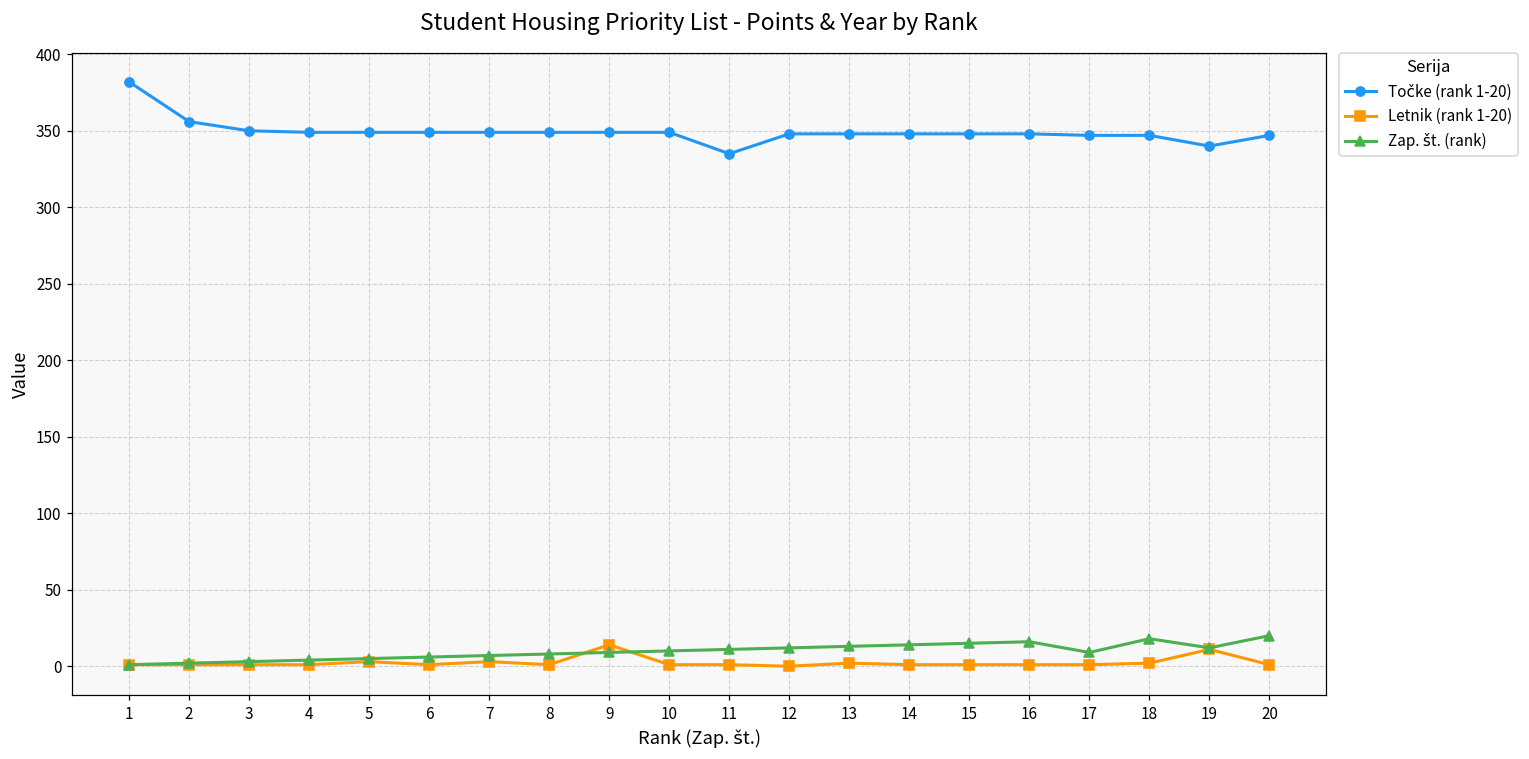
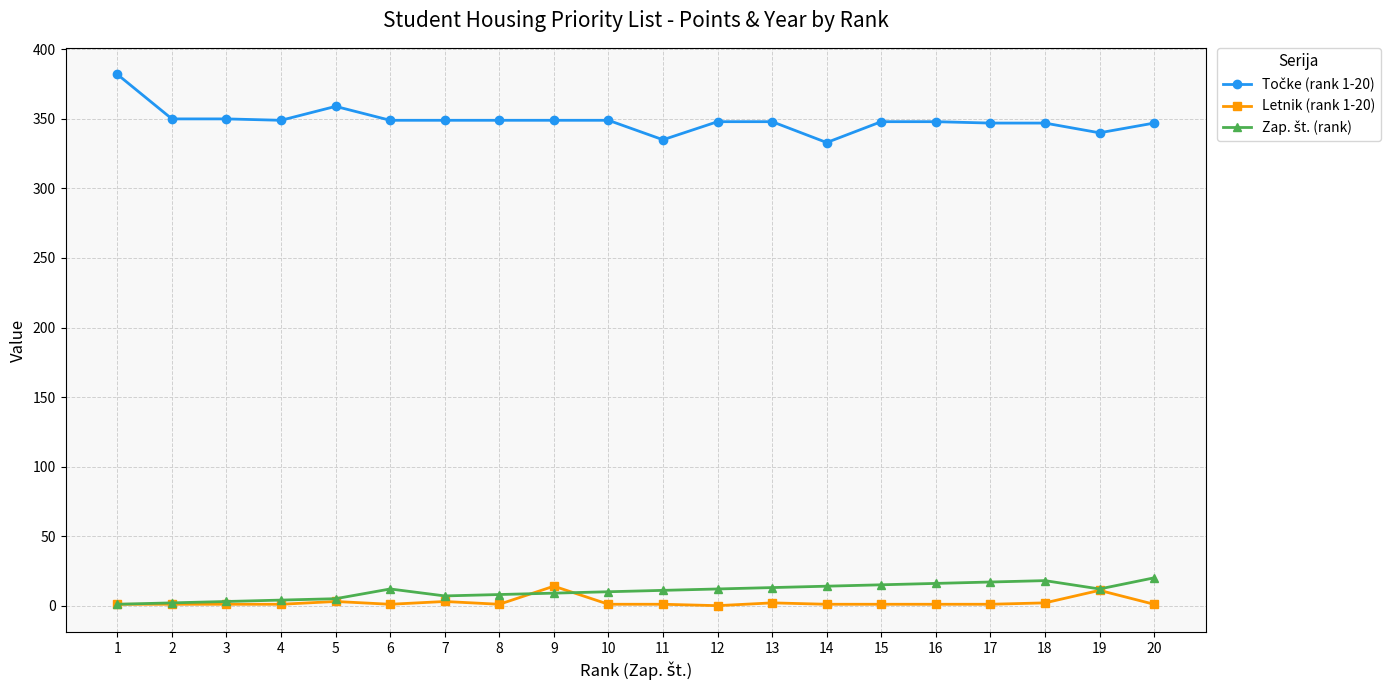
  {
    "Točke (rank 1-20)": {
      "1": 382,
-     "2": 356,
+     "2": 350,
      "3": 350,
      "4": 349,
-     "5": 349,
+     "5": 359,
      "6": 349,
      "7": 349,
      "8": 349,
      "9": 349,
      "10": 349,
      "11": 335,
      "12": 348,
      "13": 348,
-     "14": 348,
+     "14": 333,
      "15": 348,
      "16": 348,
      "17": 347,
      "18": 347,
      "19": 340,
      "20": 347
    },
    "Letnik (rank 1-20)": {
      "3": 1,
      "4": 1,
      "5": 3,
      "6": 1,
      "7": 3,
      "8": 1,
      "9": 14,
      "10": 1,
      "11": 1,
      "12": 0,
      "13": 2,
      "14": 1,
      "15": 1,
      "16": 1,
      "17": 1,
      "18": 2,
      "20": 1
    },
    "Zap. št. (rank)": {
      "3": 3,
      "4": 4,
      "5": 5,
-     "6": 6,
+     "6": 12,
      "7": 7,
      "8": 8,
      "9": 9,
      "10": 10,
      "11": 11,
      "12": 12,
      "13": 13,
      "14": 14,
      "15": 15,
      "16": 16,
-     "17": 9,
+     "17": 17,
      "18": 18,
      "20": 20
    }
  }
